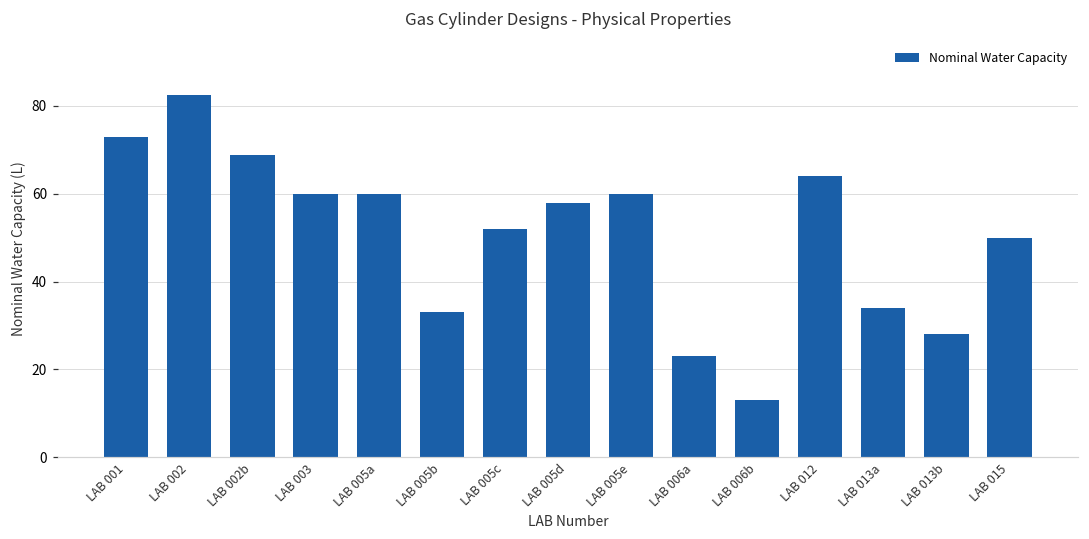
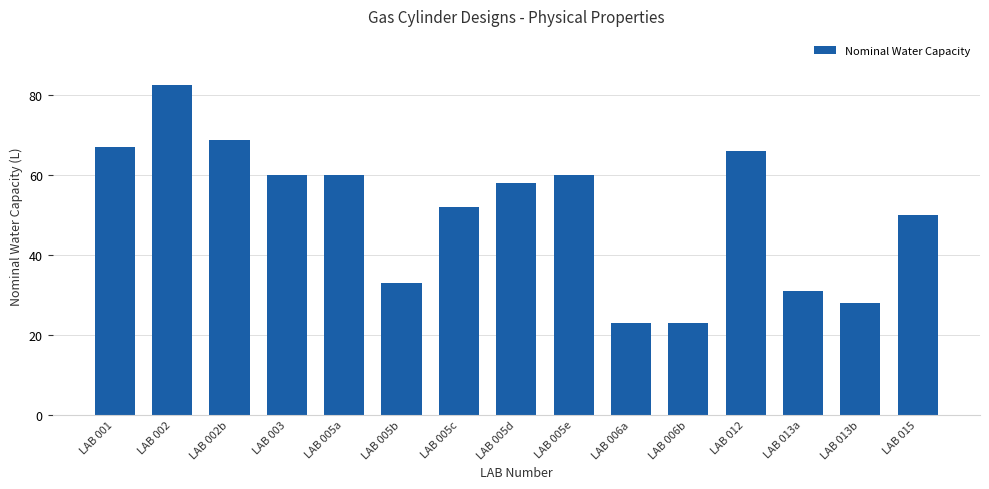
  {
-   "LAB 001": 73,
+   "LAB 001": 67,
    "LAB 002": 83,
    "LAB 002b": 69,
    "LAB 003": 60,
    "LAB 005a": 60,
    "LAB 005b": 33,
    "LAB 005c": 52,
    "LAB 005d": 58,
    "LAB 005e": 60,
    "LAB 006a": 23,
-   "LAB 006b": 13,
-   "LAB 012": 64,
-   "LAB 013a": 34,
+   "LAB 006b": 23,
+   "LAB 012": 66,
+   "LAB 013a": 31,
    "LAB 013b": 28,
    "LAB 015": 50
  }
